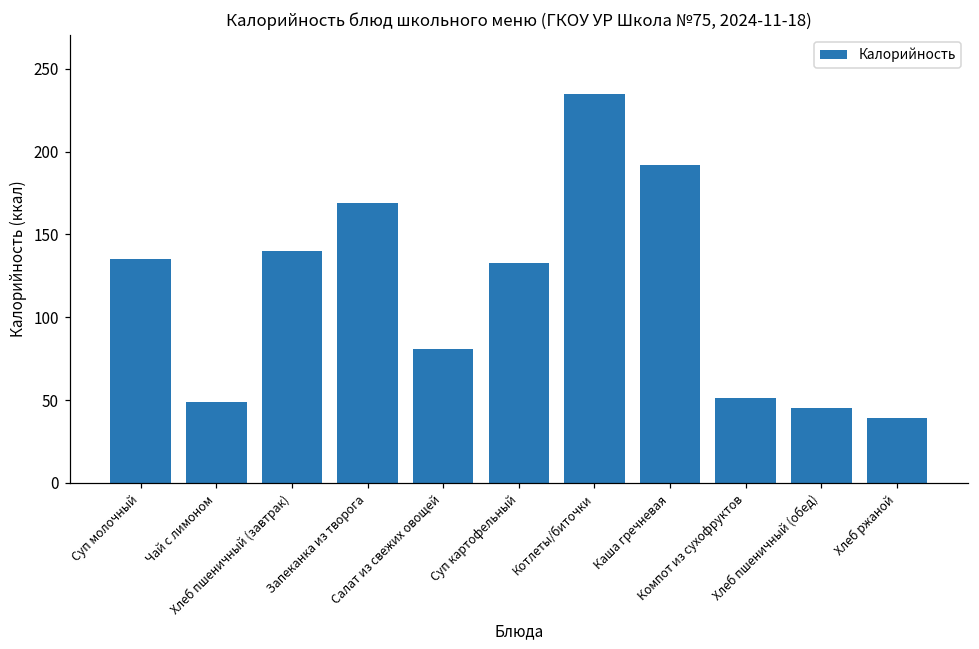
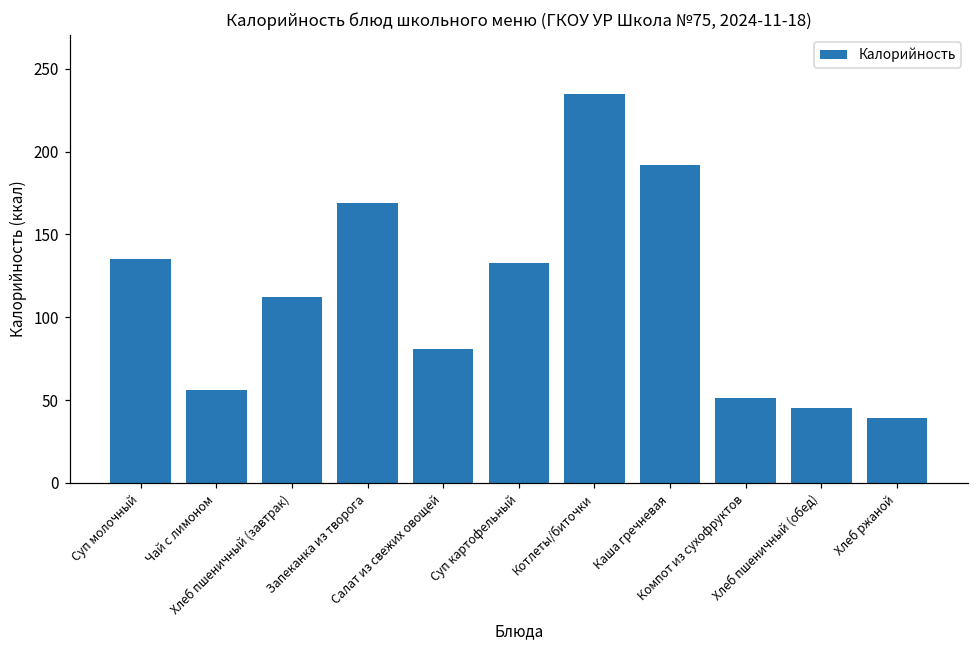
  {
    "Суп молочный": 135,
-   "Чай с лимоном": 49,
-   "Хлеб пшеничный (завтрак)": 140,
+   "Чай с лимоном": 56,
+   "Хлеб пшеничный (завтрак)": 112,
    "Запеканка из творога": 169,
    "Салат из свежих овощей": 81,
    "Суп картофельный": 133,
    "Котлеты/биточки": 235,
    "Каша гречневая": 192,
    "Компот из сухофруктов": 51,
    "Хлеб пшеничный (обед)": 45,
    "Хлеб ржаной": 39
  }
